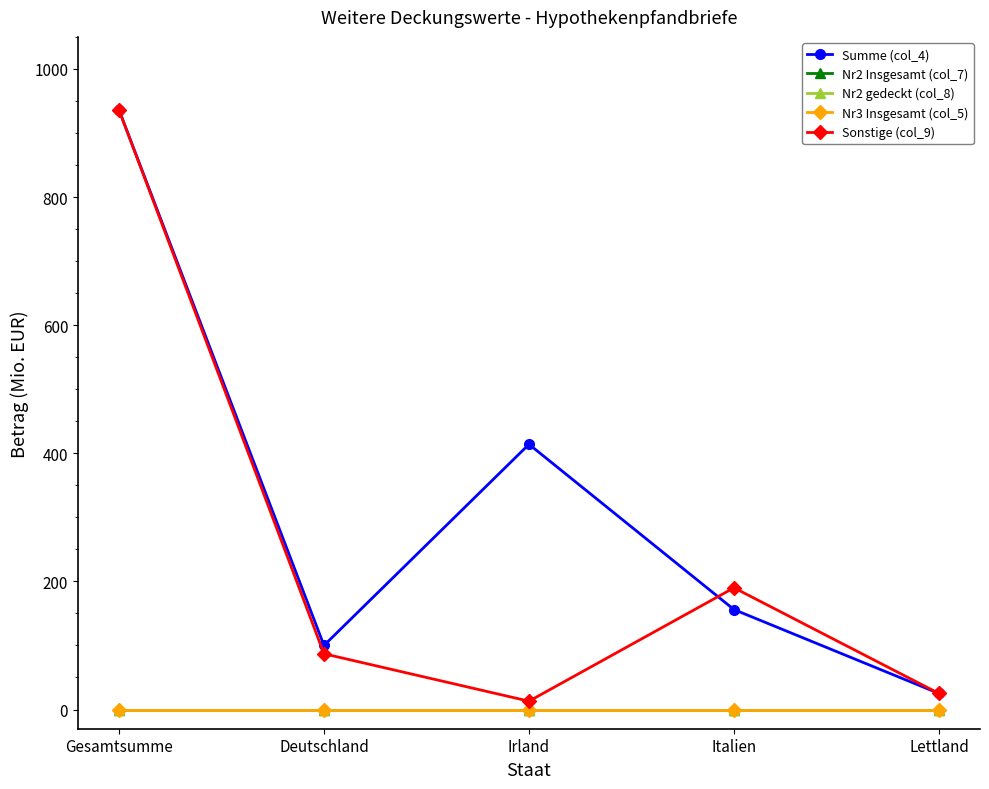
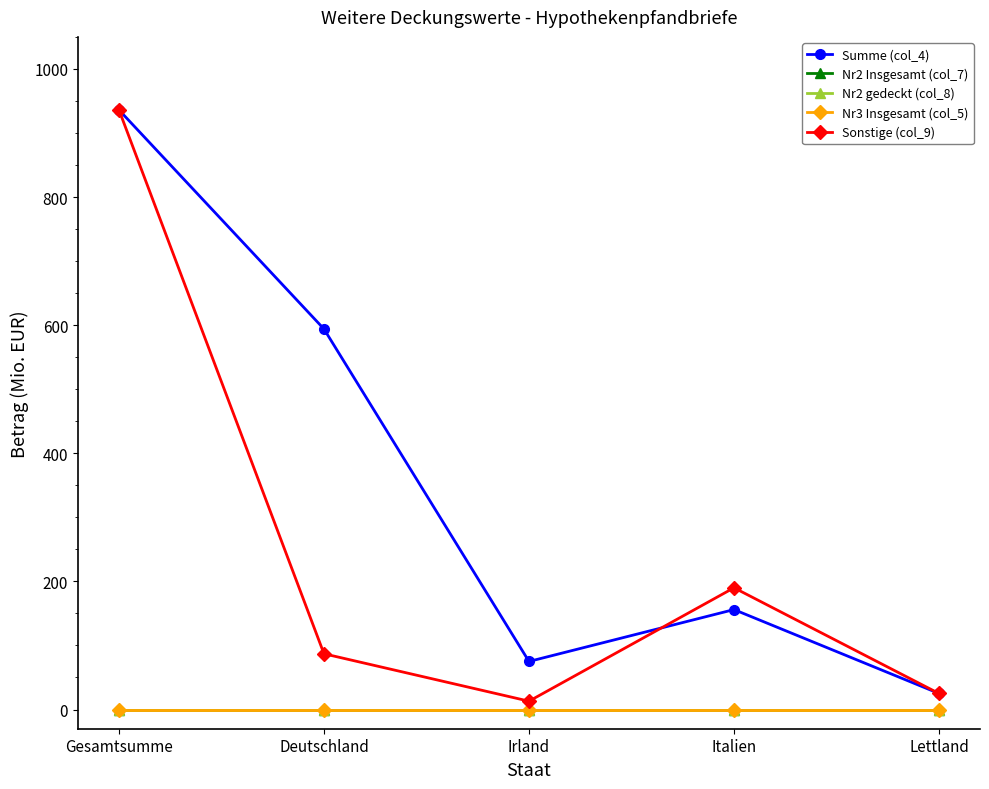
  {
    "Summe (col_4)": {
-     "Deutschland": 100,
-     "Irland": 410,
+     "Deutschland": 590,
+     "Irland": 80,
      "Italien": 160
    },
    "Nr3 Insgesamt (col_5)": {
      "Gesamtsumme": 0,
      "Deutschland": 0,
      "Irland": 0,
      "Italien": 0,
      "Lettland": 0
    },
    "Sonstige (col_9)": {
      "Deutschland": 90,
      "Irland": 10,
      "Italien": 190
    }
  }
